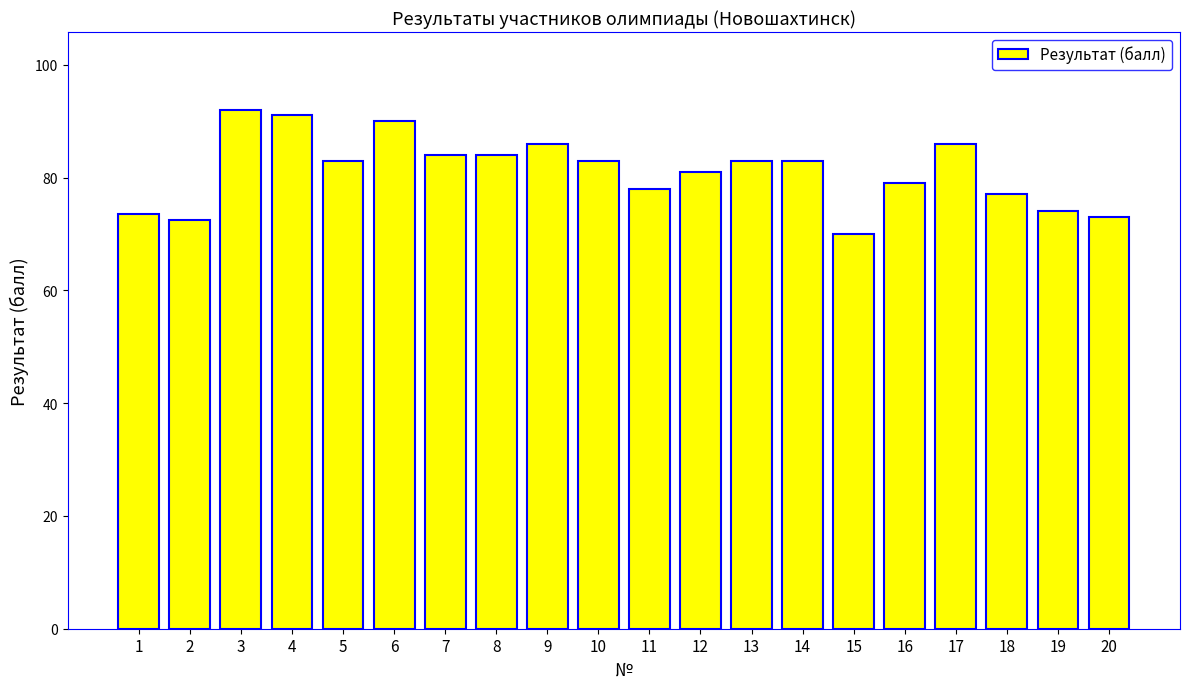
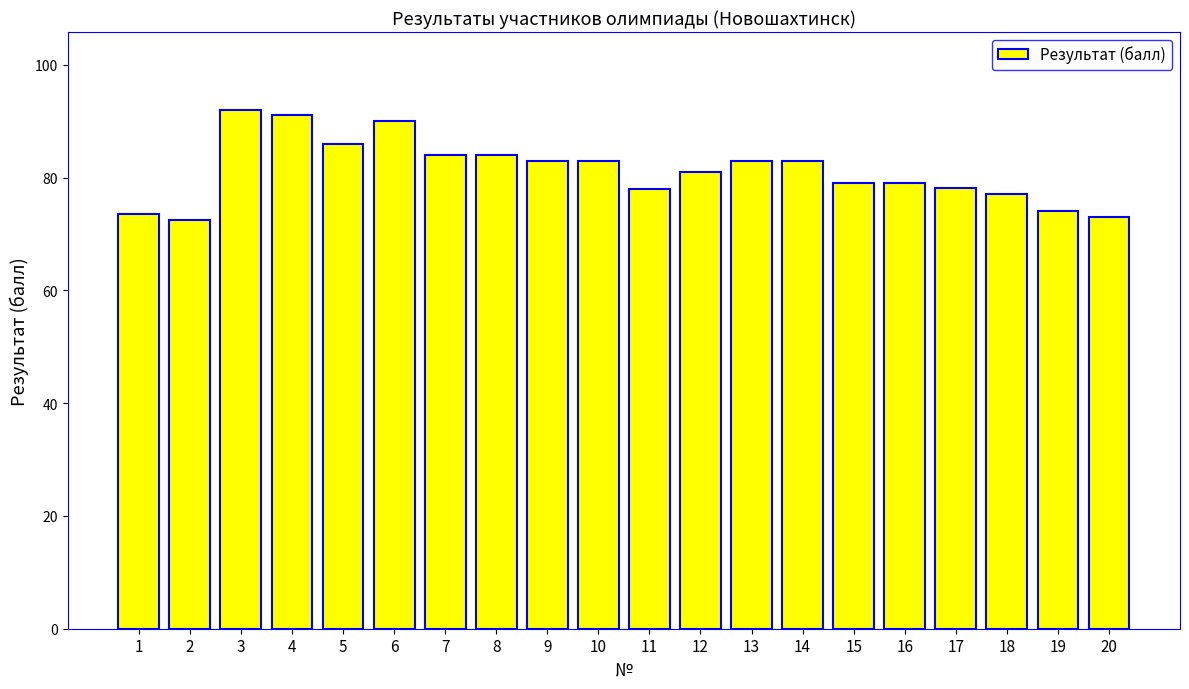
  {
    "1": 74,
    "2": 73,
    "3": 92,
    "4": 91,
-   "5": 83,
+   "5": 86,
    "6": 90,
    "7": 84,
    "8": 84,
-   "9": 86,
+   "9": 83,
    "10": 83,
    "11": 78,
    "12": 81,
    "13": 83,
    "14": 83,
-   "15": 70,
+   "15": 79,
    "16": 79,
-   "17": 86,
+   "17": 78,
    "18": 77,
    "19": 74,
    "20": 73
  }
